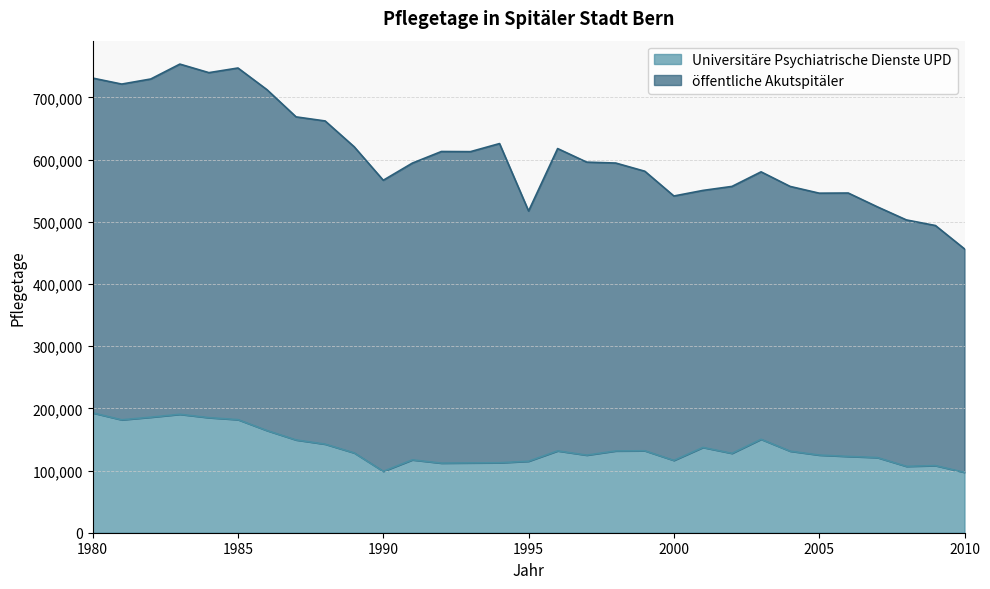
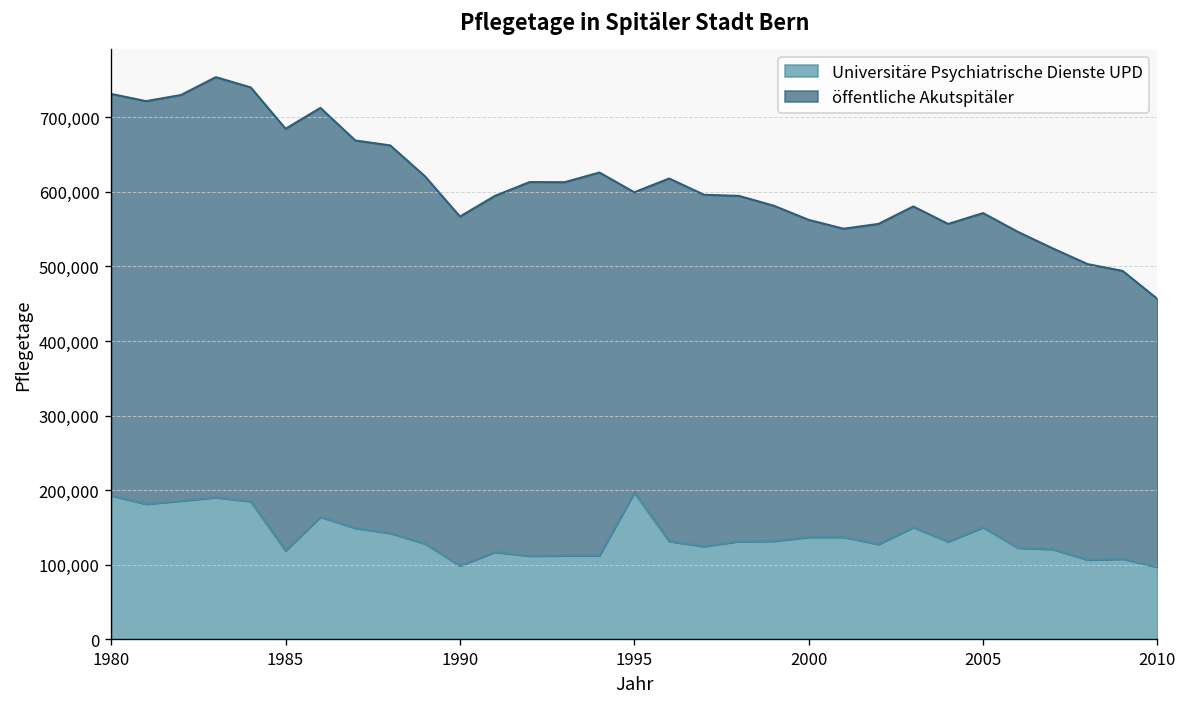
  {
    "Universitäre Psychiatrische Dienste UPD": {
      "1980": "190,000",
-     "1985": "180,000",
+     "1985": "120,000",
      "1990": "100,000",
-     "1995": "110,000",
-     "2000": "120,000",
-     "2005": "120,000",
+     "1995": "200,000",
+     "2000": "140,000",
+     "2005": "150,000",
      "2010": "100,000"
    },
    "öffentliche Akutspitäler": {
      "1980": "540,000",
      "1985": "570,000",
      "1990": "470,000",
      "1995": "400,000",
      "2000": "430,000",
      "2005": "420,000",
      "2010": "360,000"
    }
  }
